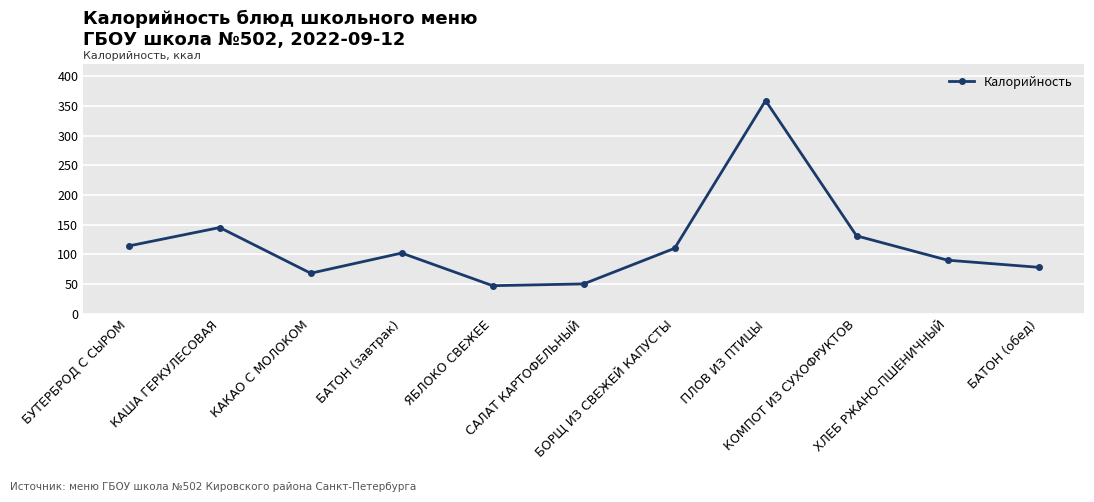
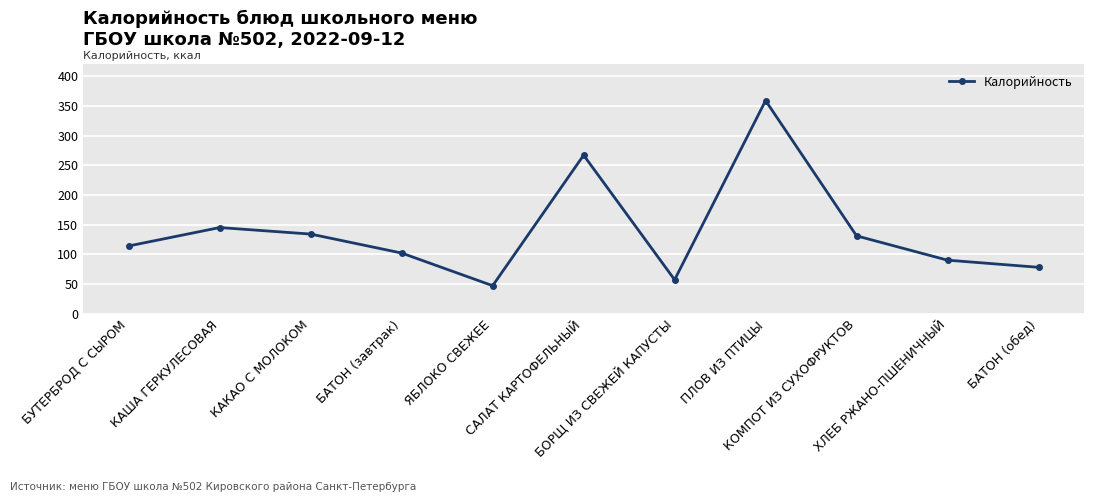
  {
    "БУТЕРБРОД С СЫРОМ": 110,
    "КАША ГЕРКУЛЕСОВАЯ": 150,
-   "КАКАО С МОЛОКОМ": 70,
+   "КАКАО С МОЛОКОМ": 130,
    "БАТОН (завтрак)": 100,
    "ЯБЛОКО СВЕЖЕЕ": 50,
-   "САЛАТ КАРТОФЕЛЬНЫЙ": 50,
-   "БОРЩ ИЗ СВЕЖЕЙ КАПУСТЫ": 110,
+   "САЛАТ КАРТОФЕЛЬНЫЙ": 270,
+   "БОРЩ ИЗ СВЕЖЕЙ КАПУСТЫ": 60,
    "ПЛОВ ИЗ ПТИЦЫ": 360,
    "КОМПОТ ИЗ СУХОФРУКТОВ": 130,
    "ХЛЕБ РЖАНО-ПШЕНИЧНЫЙ": 90,
    "БАТОН (обед)": 80
  }
